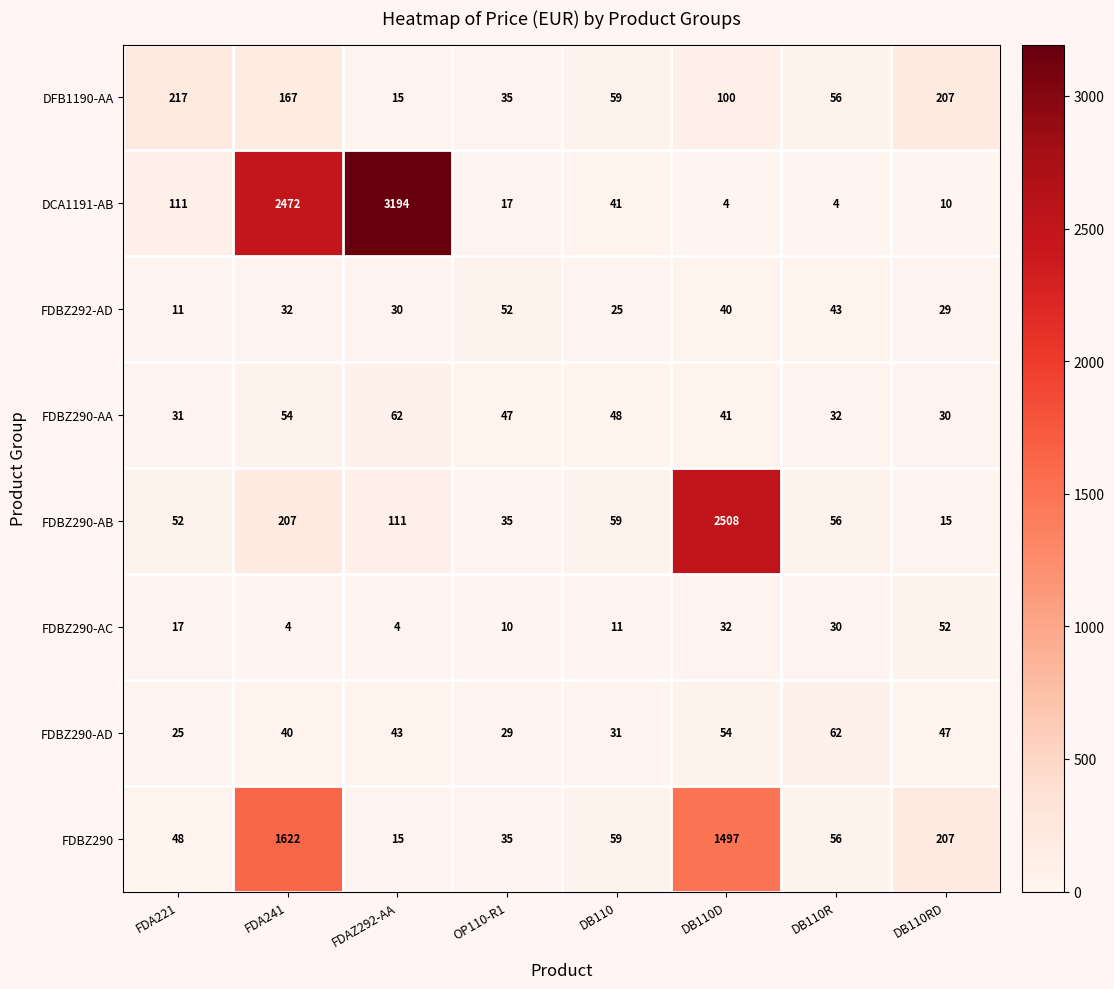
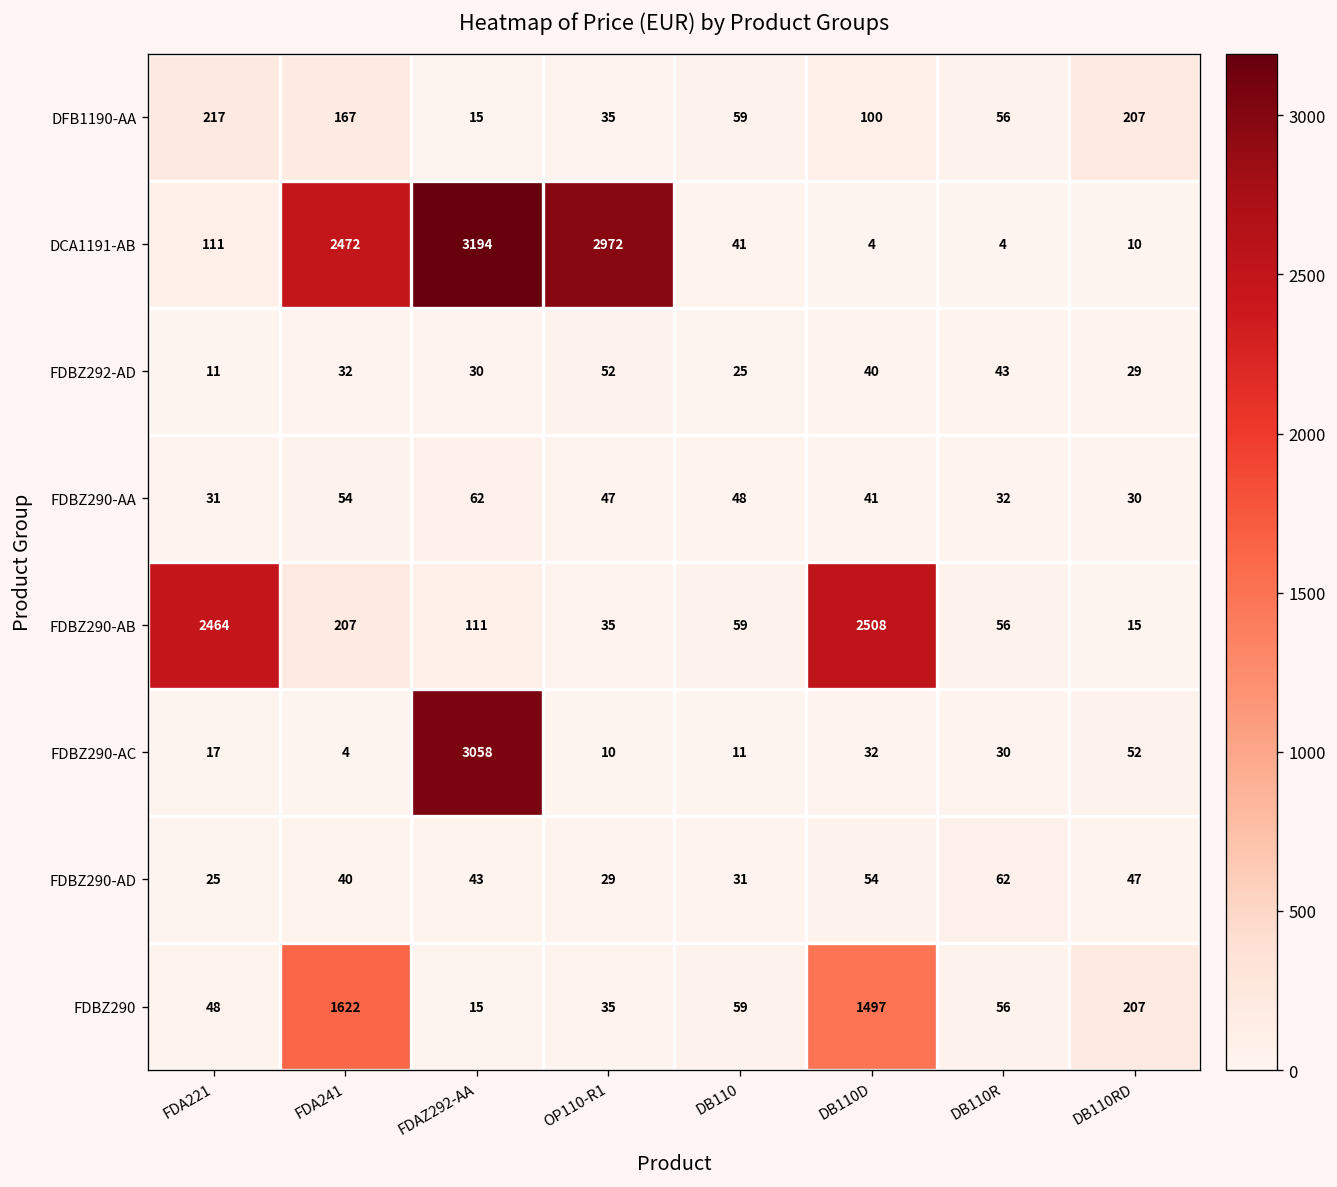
  {
    "DFB1190-AA": {
      "FDA221": 217,
      "FDA241": 167,
      "FDAZ292-AA": 15,
      "OP110-R1": 35,
      "DB110": 59,
      "DB110D": 100,
      "DB110R": 56,
      "DB110RD": 207
    },
    "DCA1191-AB": {
      "FDA221": 111,
      "FDA241": 2472,
      "FDAZ292-AA": 3194,
-     "OP110-R1": 17,
+     "OP110-R1": 2972,
      "DB110": 41,
      "DB110D": 4,
      "DB110R": 4,
      "DB110RD": 10
    },
    "FDBZ292-AD": {
      "FDA221": 11,
      "FDA241": 32,
      "FDAZ292-AA": 30,
      "OP110-R1": 52,
      "DB110": 25,
      "DB110D": 40,
      "DB110R": 43,
      "DB110RD": 29
    },
    "FDBZ290-AA": {
      "FDA221": 31,
      "FDA241": 54,
      "FDAZ292-AA": 62,
      "OP110-R1": 47,
      "DB110": 48,
      "DB110D": 41,
      "DB110R": 32,
      "DB110RD": 30
    },
    "FDBZ290-AB": {
-     "FDA221": 52,
+     "FDA221": 2464,
      "FDA241": 207,
      "FDAZ292-AA": 111,
      "OP110-R1": 35,
      "DB110": 59,
      "DB110D": 2508,
      "DB110R": 56,
      "DB110RD": 15
    },
    "FDBZ290-AC": {
      "FDA221": 17,
      "FDA241": 4,
-     "FDAZ292-AA": 4,
+     "FDAZ292-AA": 3058,
      "OP110-R1": 10,
      "DB110": 11,
      "DB110D": 32,
      "DB110R": 30,
      "DB110RD": 52
    },
    "FDBZ290-AD": {
      "FDA221": 25,
      "FDA241": 40,
      "FDAZ292-AA": 43,
      "OP110-R1": 29,
      "DB110": 31,
      "DB110D": 54,
      "DB110R": 62,
      "DB110RD": 47
    },
    "FDBZ290": {
      "FDA221": 48,
      "FDA241": 1622,
      "FDAZ292-AA": 15,
      "OP110-R1": 35,
      "DB110": 59,
      "DB110D": 1497,
      "DB110R": 56,
      "DB110RD": 207
    }
  }
